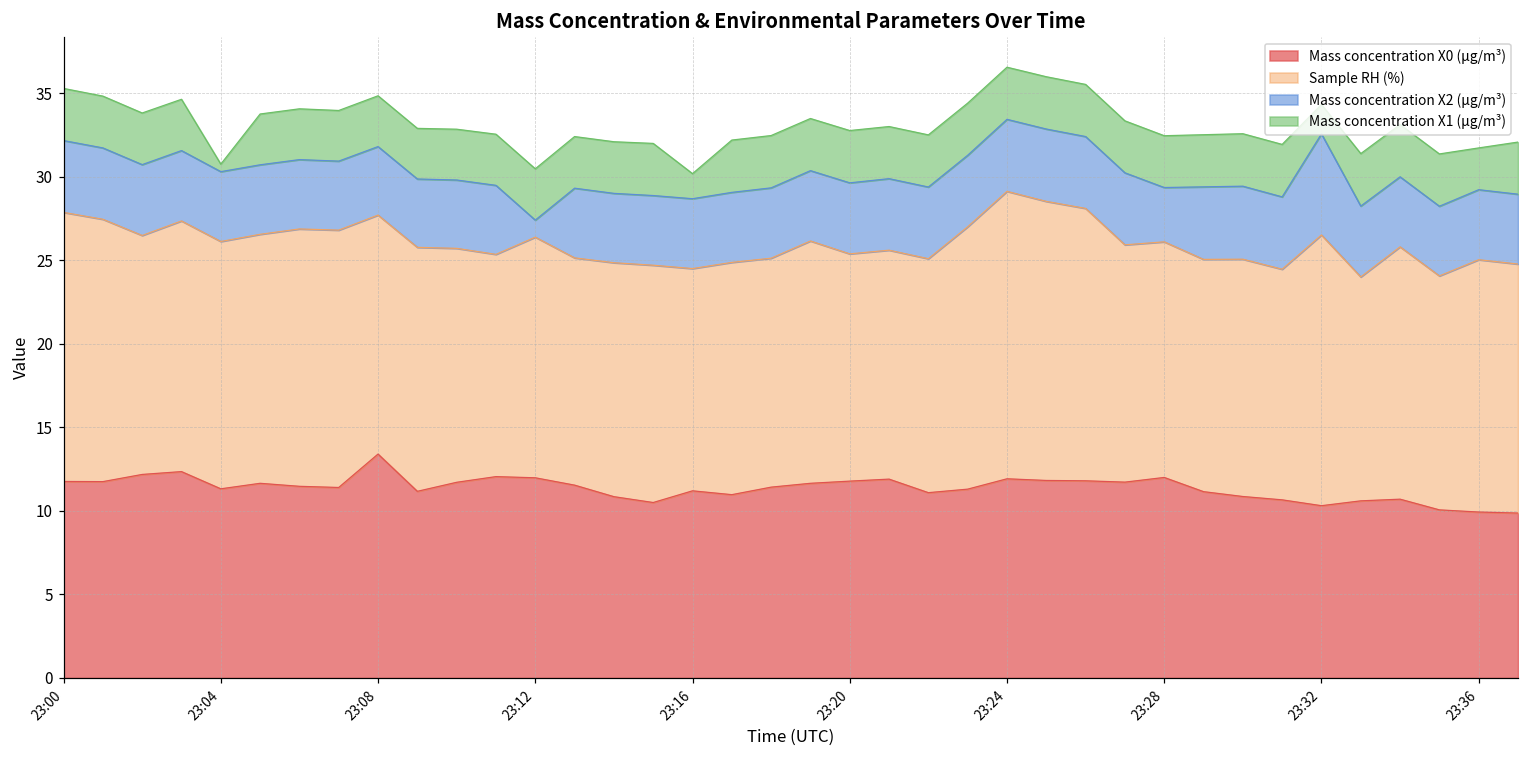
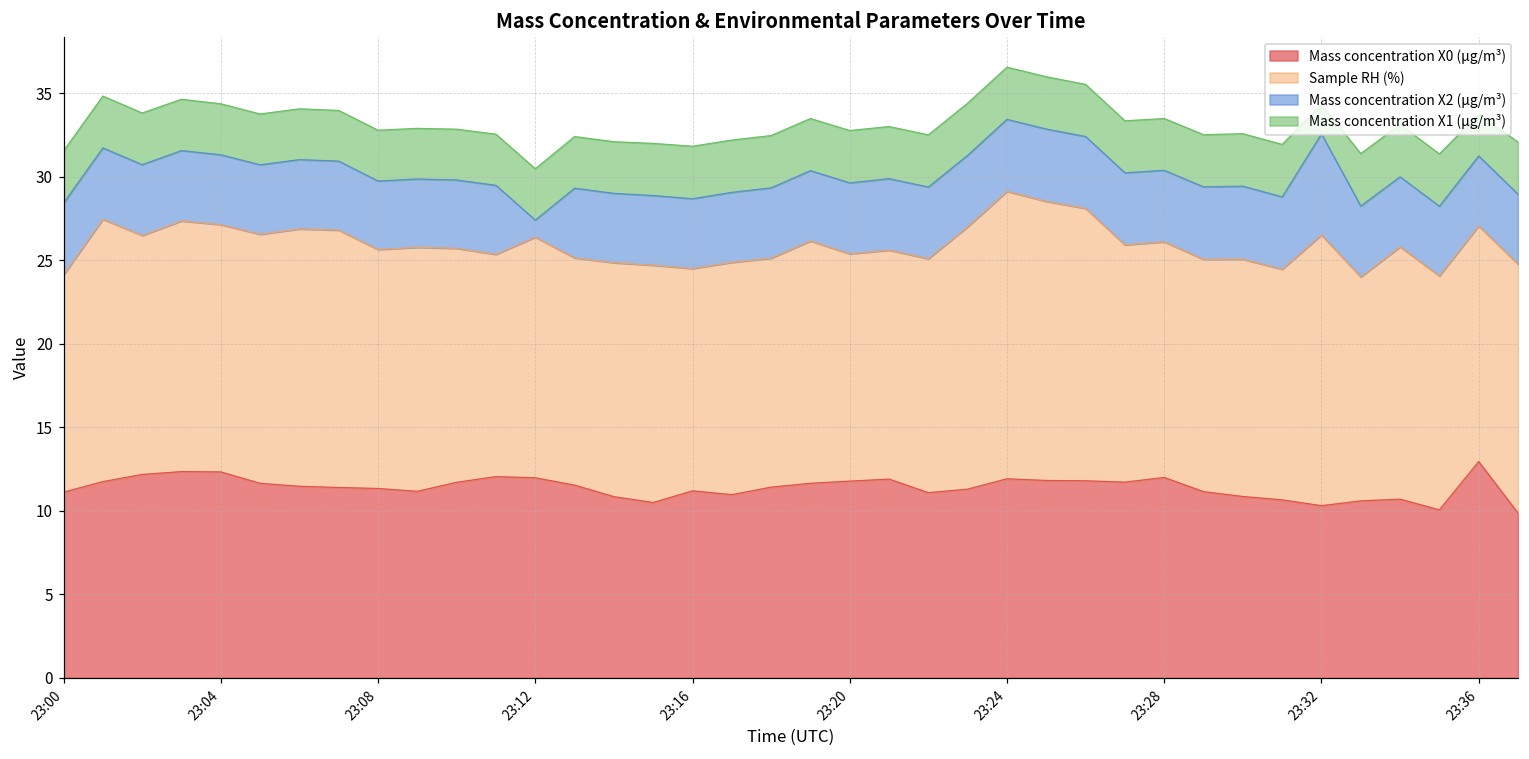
  {
    "Mass concentration X0 (μg/m³)": {
-     "23:00": 11.8,
-     "23:04": 11.3,
-     "23:08": 13.4,
+     "23:00": 11.1,
+     "23:04": 12.3,
+     "23:08": 11.3,
      "23:12": 12.0,
      "23:16": 11.2,
      "23:20": 11.8,
      "23:24": 11.9,
      "23:28": 12.0,
      "23:32": 10.3,
-     "23:36": 9.9
+     "23:36": 13.0
    },
    "Sample RH (%)": {
-     "23:00": 16.1,
+     "23:00": 13.0,
      "23:04": 14.8,
      "23:08": 14.3,
      "23:12": 14.4,
      "23:16": 13.3,
      "23:20": 13.6,
      "23:24": 17.2,
      "23:28": 14.1,
      "23:32": 16.2,
-     "23:36": 15.1
+     "23:36": 14.1
    },
    "Mass concentration X2 (μg/m³)": {
      "23:00": 4.3,
      "23:04": 4.2,
      "23:08": 4.1,
      "23:12": 1.0,
      "23:16": 4.2,
      "23:20": 4.3,
      "23:24": 4.3,
-     "23:28": 3.3,
+     "23:28": 4.3,
      "23:36": 4.2
    },
    "Mass concentration X1 (μg/m³)": {
      "23:00": 3.1,
-     "23:04": 0.4,
+     "23:04": 3.0,
      "23:08": 3.0,
      "23:12": 3.1,
-     "23:16": 1.5,
+     "23:16": 3.1,
      "23:20": 3.1,
      "23:24": 3.1,
      "23:28": 3.1
    }
  }
